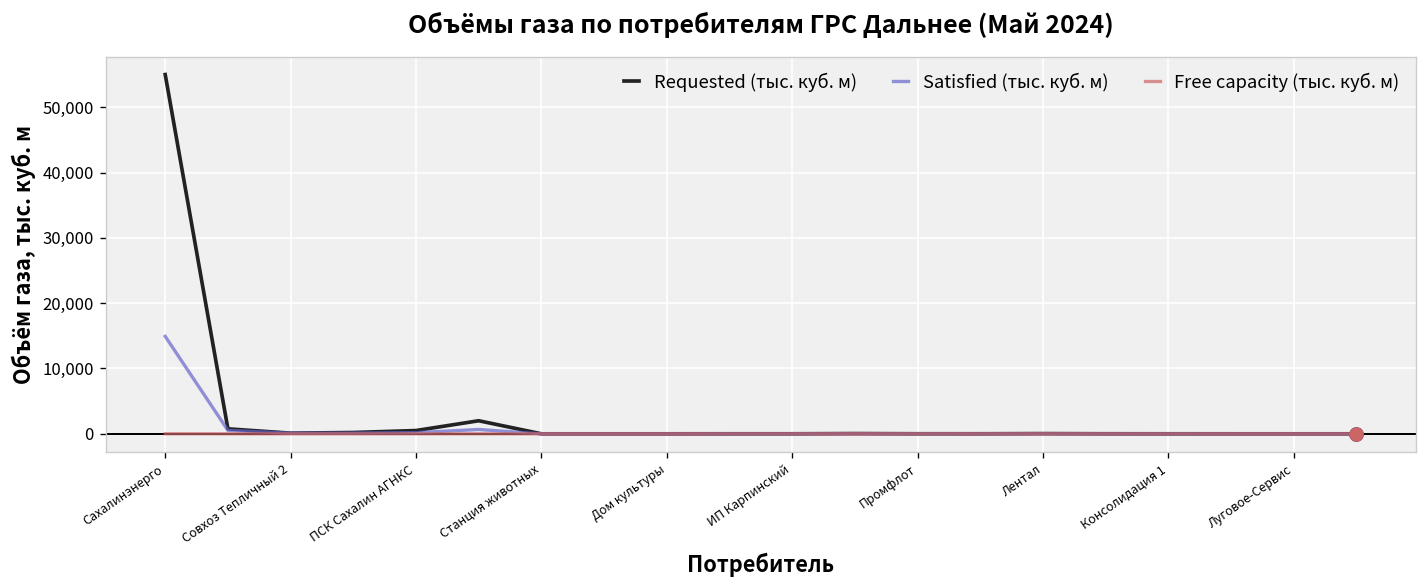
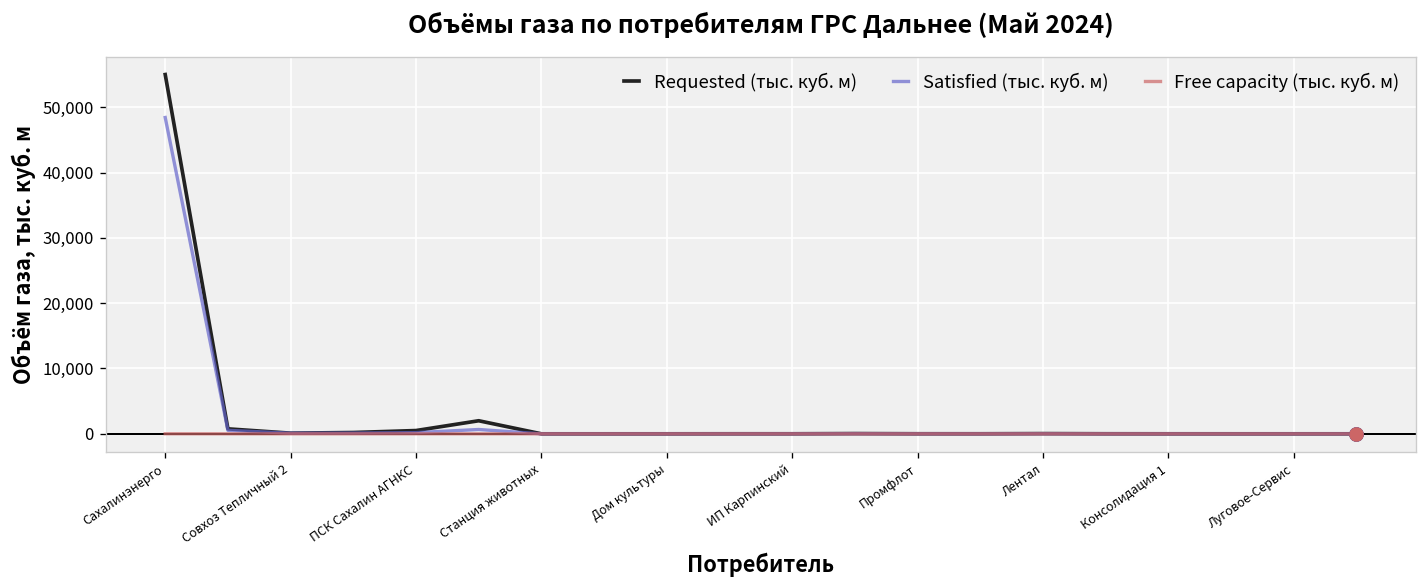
  {
    "Satisfied (тыс. куб. м)": {
-     "Сахалинэнерго": "15,000"
+     "Сахалинэнерго": "48,000"
    },
    "Free capacity (тыс. куб. м)": {
      "Сахалинэнерго": "0"
    }
  }
